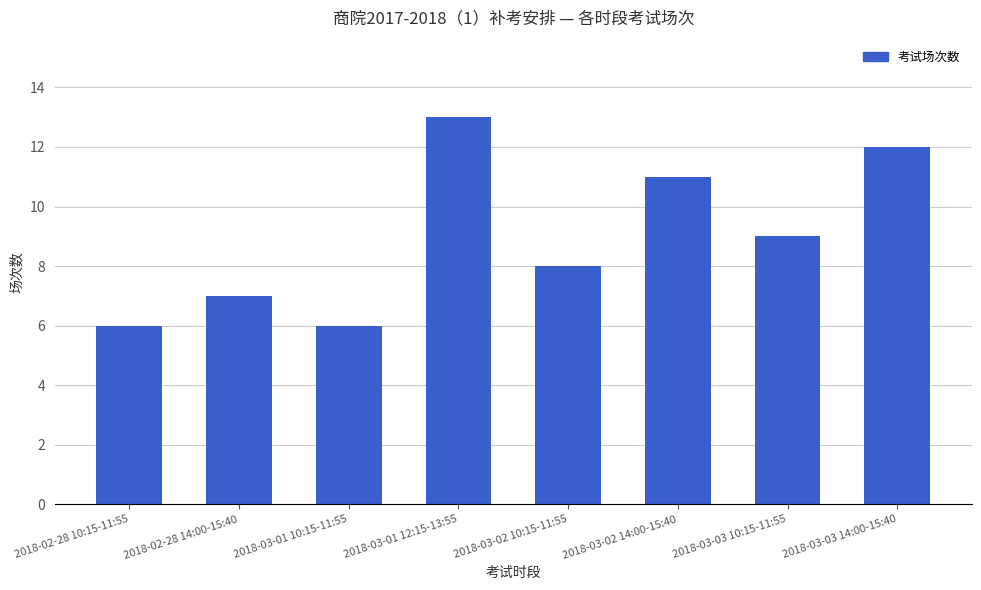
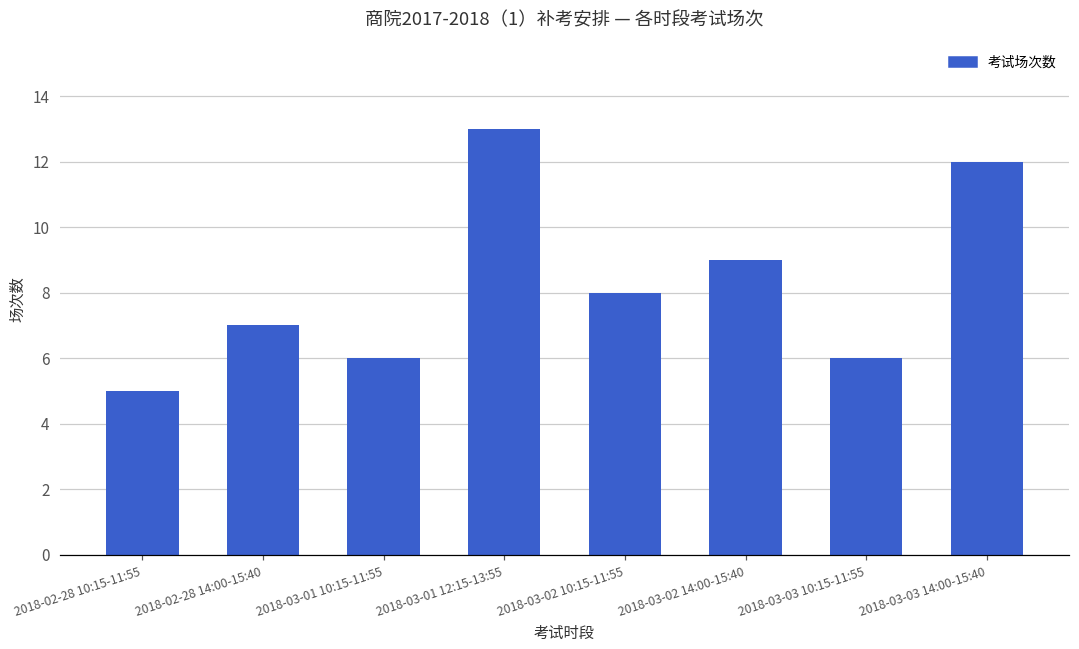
  {
-   "2018-02-28 10:15-11:55": 6,
+   "2018-02-28 10:15-11:55": 5,
    "2018-02-28 14:00-15:40": 7,
    "2018-03-01 10:15-11:55": 6,
    "2018-03-01 12:15-13:55": 13,
    "2018-03-02 10:15-11:55": 8,
-   "2018-03-02 14:00-15:40": 11,
-   "2018-03-03 10:15-11:55": 9,
+   "2018-03-02 14:00-15:40": 9,
+   "2018-03-03 10:15-11:55": 6,
    "2018-03-03 14:00-15:40": 12
  }
